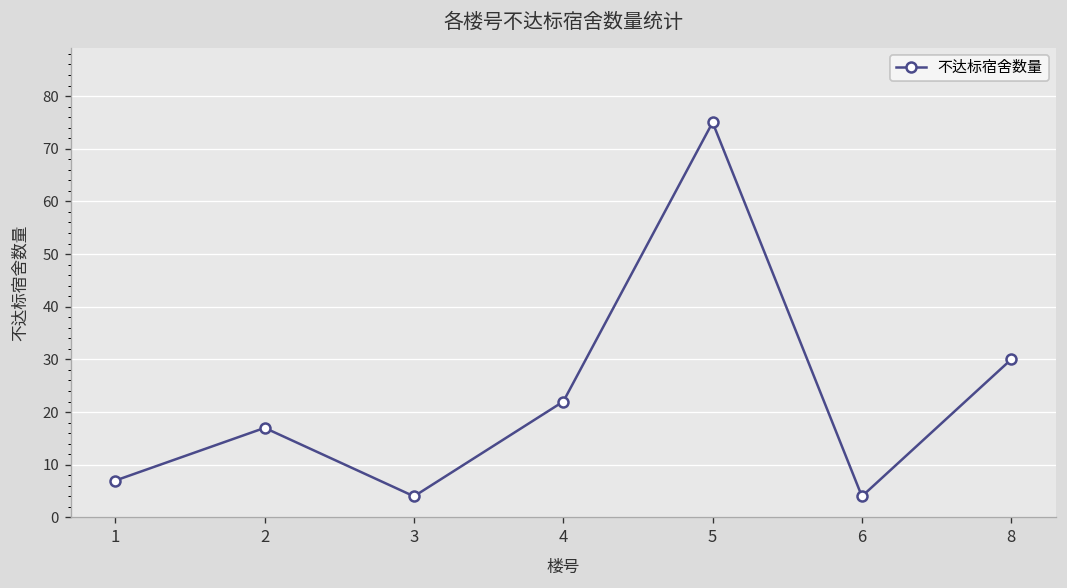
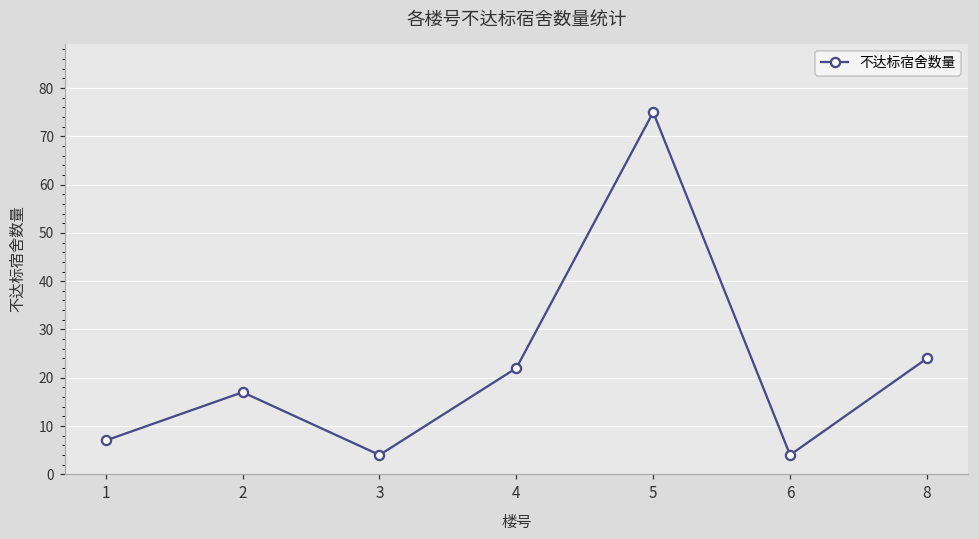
  {
    "1": 7,
    "2": 17,
    "3": 4,
    "4": 22,
    "5": 75,
    "6": 4,
-   "8": 30
+   "8": 24
  }
